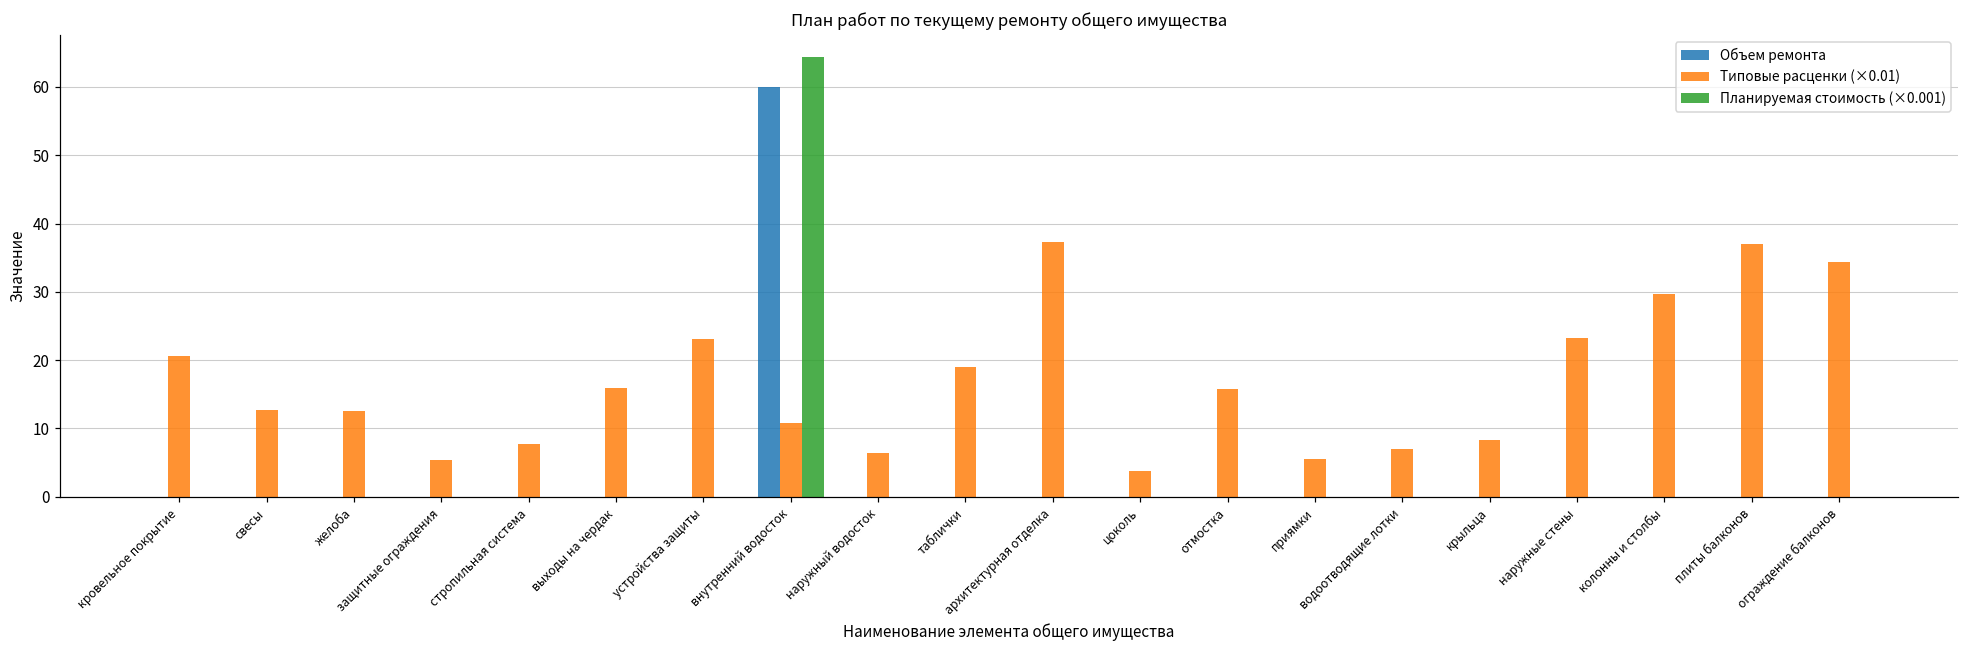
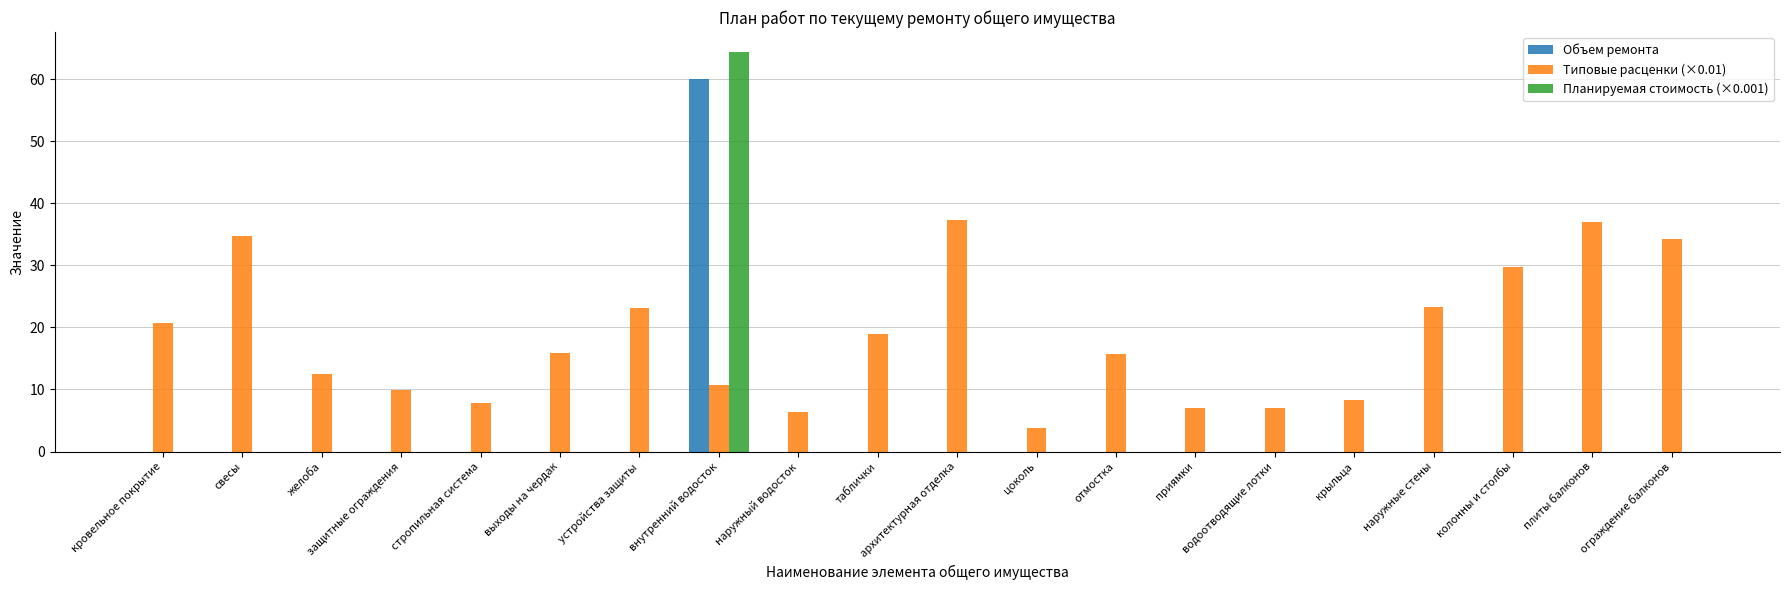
  {
    "Объем ремонта": {
      "кровельное покрытие": 0,
      "свесы": 0,
      "желоба": 0,
      "защитные ограждения": 0,
      "стропильная система": 0,
      "выходы на чердак": 0,
      "устройства защиты": 0,
      "внутренний водосток": 60,
      "наружный водосток": 0,
      "таблички": 0,
      "архитектурная отделка": 0,
      "цоколь": 0,
      "отмостка": 0,
      "приямки": 0,
      "водоотводящие лотки": 0,
      "крыльца": 0,
      "наружные стены": 0,
      "колонны и столбы": 0,
      "плиты балконов": 0,
      "ограждение балконов": 0
    },
    "Типовые расценки (×0.01)": {
      "кровельное покрытие": 21,
-     "свесы": 13,
+     "свесы": 35,
      "желоба": 13,
-     "защитные ограждения": 5,
+     "защитные ограждения": 10,
      "стропильная система": 8,
      "выходы на чердак": 16,
      "устройства защиты": 23,
      "внутренний водосток": 11,
      "наружный водосток": 6,
      "таблички": 19,
      "архитектурная отделка": 37,
      "цоколь": 4,
      "отмостка": 16,
-     "приямки": 6,
+     "приямки": 7,
      "водоотводящие лотки": 7,
      "крыльца": 8,
      "наружные стены": 23,
      "колонны и столбы": 30,
      "плиты балконов": 37,
      "ограждение балконов": 34
    },
    "Планируемая стоимость (×0.001)": {
      "кровельное покрытие": 0,
      "свесы": 0,
      "желоба": 0,
      "защитные ограждения": 0,
      "стропильная система": 0,
      "выходы на чердак": 0,
      "устройства защиты": 0,
      "внутренний водосток": 64,
      "наружный водосток": 0,
      "таблички": 0,
      "архитектурная отделка": 0,
      "цоколь": 0,
      "отмостка": 0,
      "приямки": 0,
      "водоотводящие лотки": 0,
      "крыльца": 0,
      "наружные стены": 0,
      "колонны и столбы": 0,
      "плиты балконов": 0,
      "ограждение балконов": 0
    }
  }
